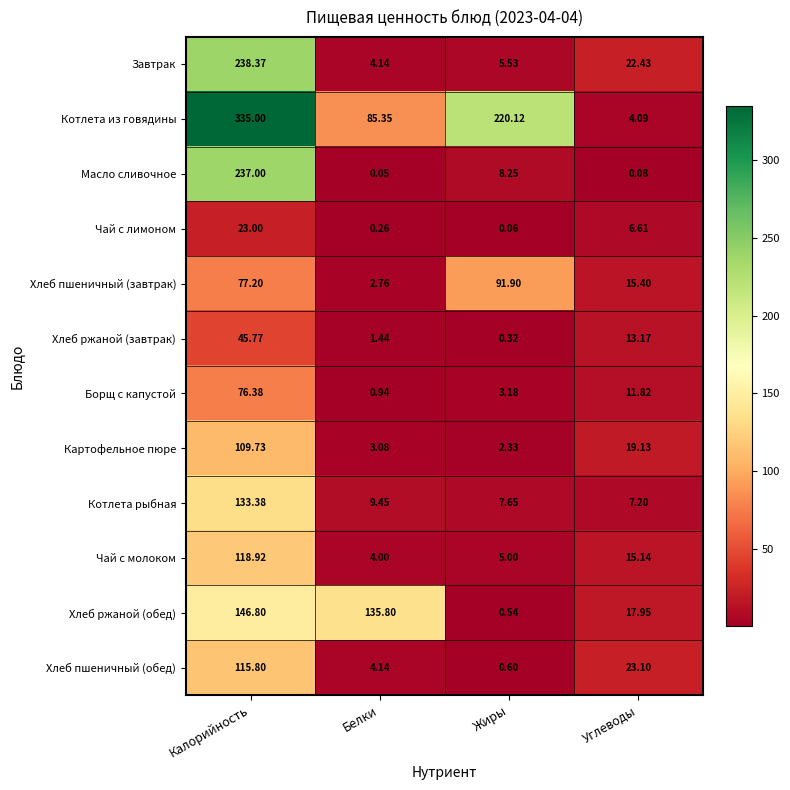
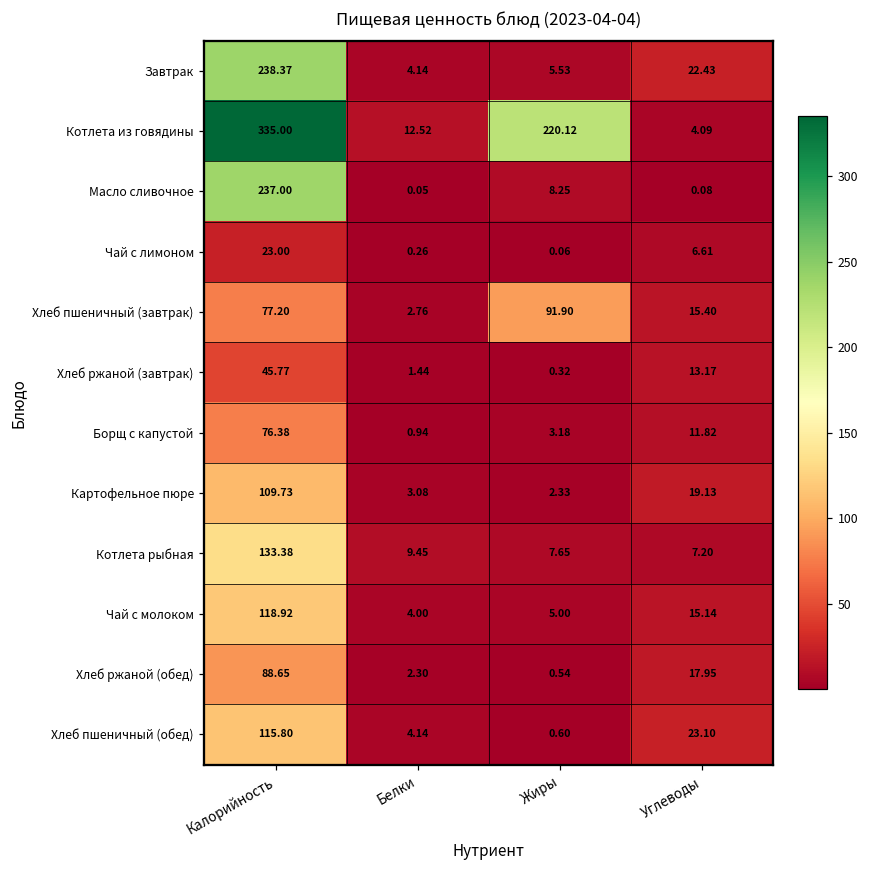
  {
    "Завтрак": {
      "Калорийность": 238.37,
      "Белки": 4.14,
      "Жиры": 5.53,
      "Углеводы": 22.43
    },
    "Котлета из говядины": {
      "Калорийность": 335.00,
-     "Белки": 85.35,
+     "Белки": 12.52,
      "Жиры": 220.12,
      "Углеводы": 4.09
    },
    "Масло сливочное": {
      "Калорийность": 237.00,
      "Белки": 0.05,
      "Жиры": 8.25,
      "Углеводы": 0.08
    },
    "Чай с лимоном": {
      "Калорийность": 23.00,
      "Белки": 0.26,
      "Жиры": 0.06,
      "Углеводы": 6.61
    },
    "Хлеб пшеничный (завтрак)": {
      "Калорийность": 77.20,
      "Белки": 2.76,
      "Жиры": 91.90,
      "Углеводы": 15.40
    },
    "Хлеб ржаной (завтрак)": {
      "Калорийность": 45.77,
      "Белки": 1.44,
      "Жиры": 0.32,
      "Углеводы": 13.17
    },
    "Борщ с капустой": {
      "Калорийность": 76.38,
      "Белки": 0.94,
      "Жиры": 3.18,
      "Углеводы": 11.82
    },
    "Картофельное пюре": {
      "Калорийность": 109.73,
      "Белки": 3.08,
      "Жиры": 2.33,
      "Углеводы": 19.13
    },
    "Котлета рыбная": {
      "Калорийность": 133.38,
      "Белки": 9.45,
      "Жиры": 7.65,
      "Углеводы": 7.20
    },
    "Чай с молоком": {
      "Калорийность": 118.92,
      "Белки": 4.00,
      "Жиры": 5.00,
      "Углеводы": 15.14
    },
    "Хлеб ржаной (обед)": {
-     "Калорийность": 146.80,
-     "Белки": 135.80,
+     "Калорийность": 88.65,
+     "Белки": 2.30,
      "Жиры": 0.54,
      "Углеводы": 17.95
    },
    "Хлеб пшеничный (обед)": {
      "Калорийность": 115.80,
      "Белки": 4.14,
      "Жиры": 0.60,
      "Углеводы": 23.10
    }
  }
